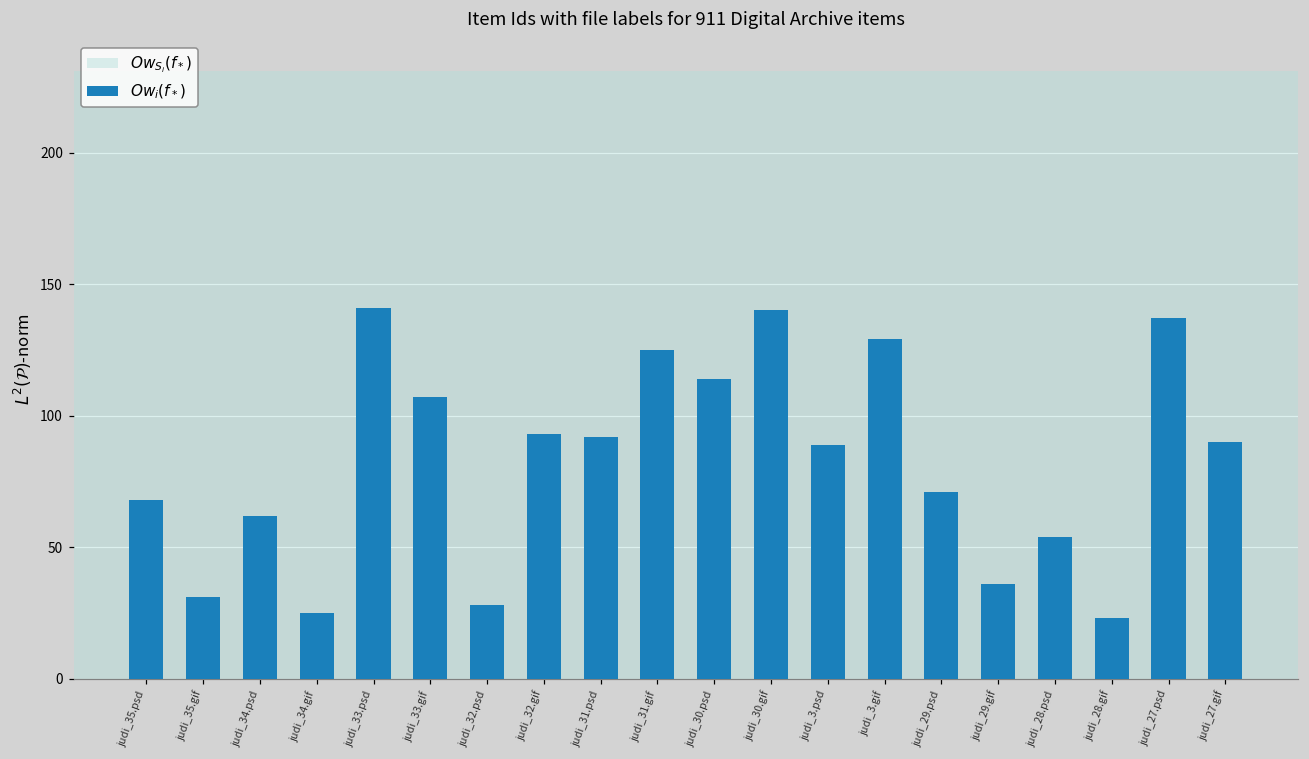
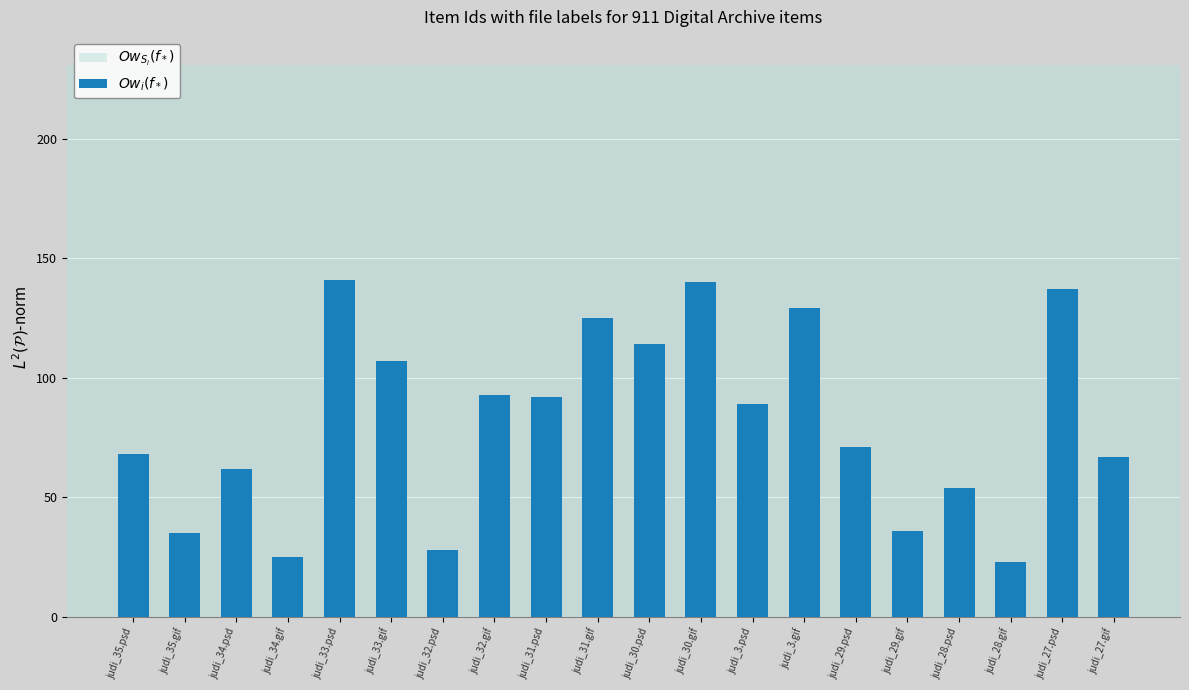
  {
    "judi_35.psd": 68,
-   "judi_35.gif": 31,
+   "judi_35.gif": 35,
    "judi_34.psd": 62,
    "judi_34.gif": 25,
    "judi_33.psd": 141,
    "judi_33.gif": 107,
    "judi_32.psd": 28,
    "judi_32.gif": 93,
    "judi_31.psd": 92,
    "judi_31.gif": 125,
    "judi_30.psd": 114,
    "judi_30.gif": 140,
    "judi_3.psd": 89,
    "judi_3.gif": 129,
    "judi_29.psd": 71,
    "judi_29.gif": 36,
    "judi_28.psd": 54,
    "judi_28.gif": 23,
    "judi_27.psd": 137,
-   "judi_27.gif": 90
+   "judi_27.gif": 67
  }
